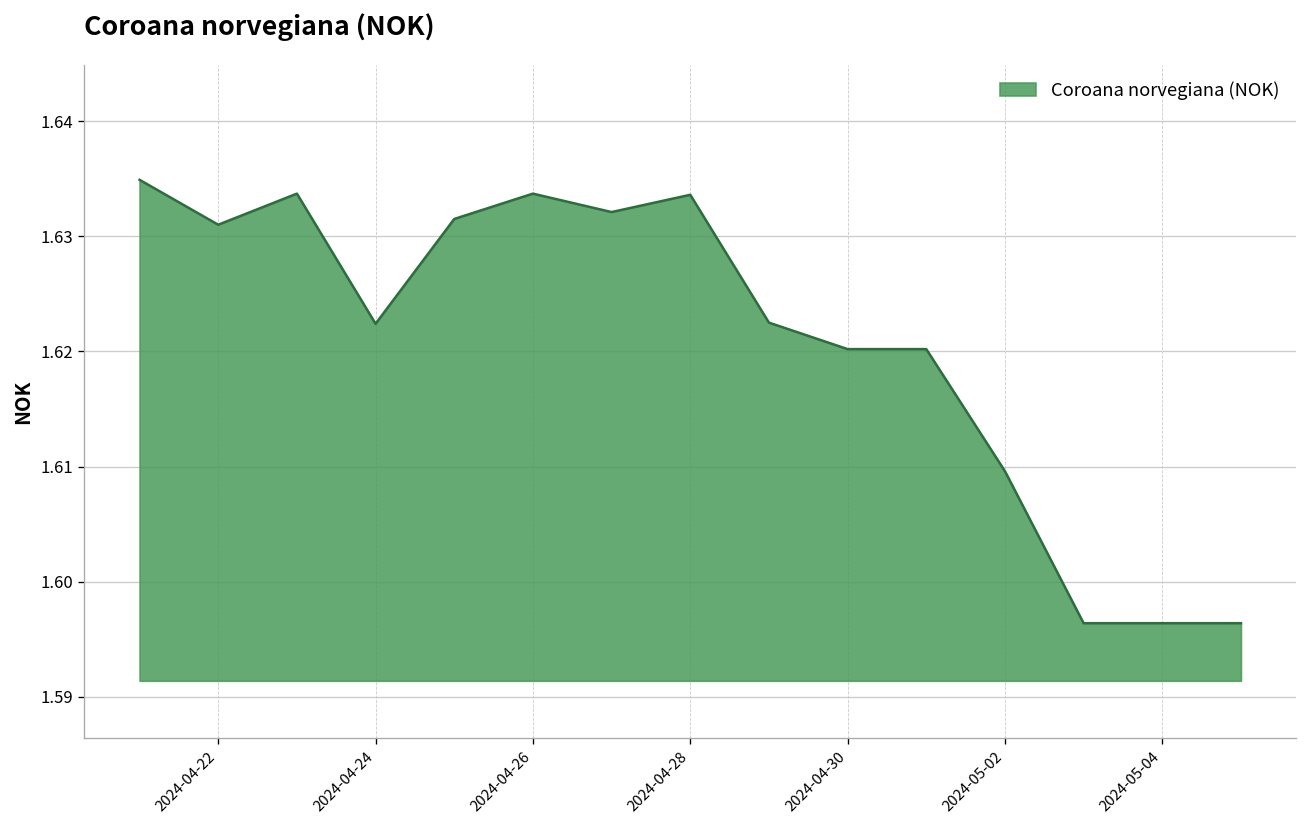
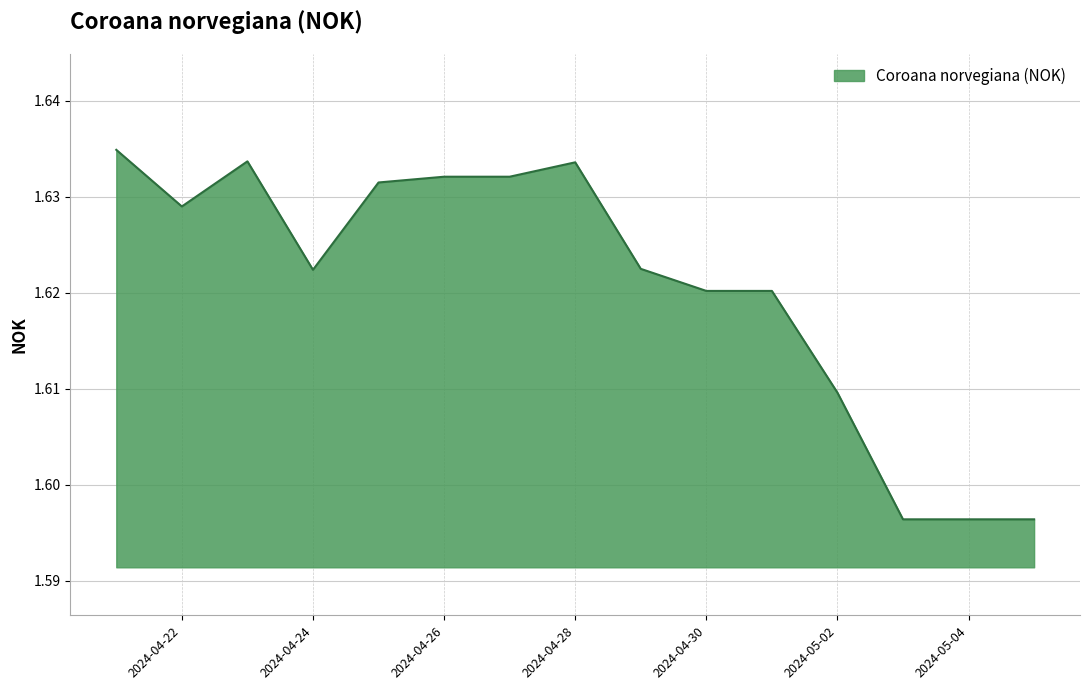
  {
-   "2024-04-22": 1.631,
+   "2024-04-22": 1.629,
    "2024-04-24": 1.622,
-   "2024-04-26": 1.634,
+   "2024-04-26": 1.632,
    "2024-04-28": 1.634,
    "2024-04-30": 1.620,
    "2024-05-02": 1.610,
    "2024-05-04": 1.596
  }
